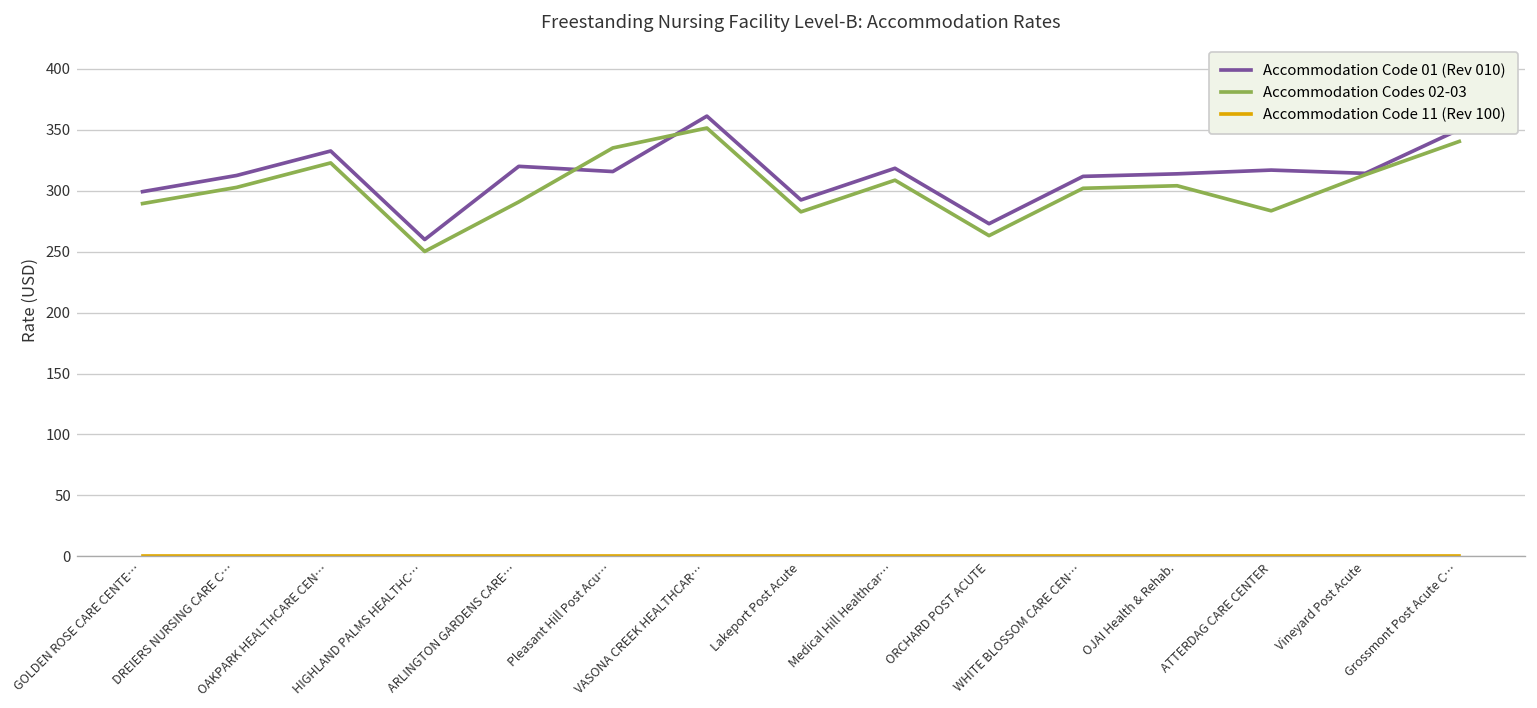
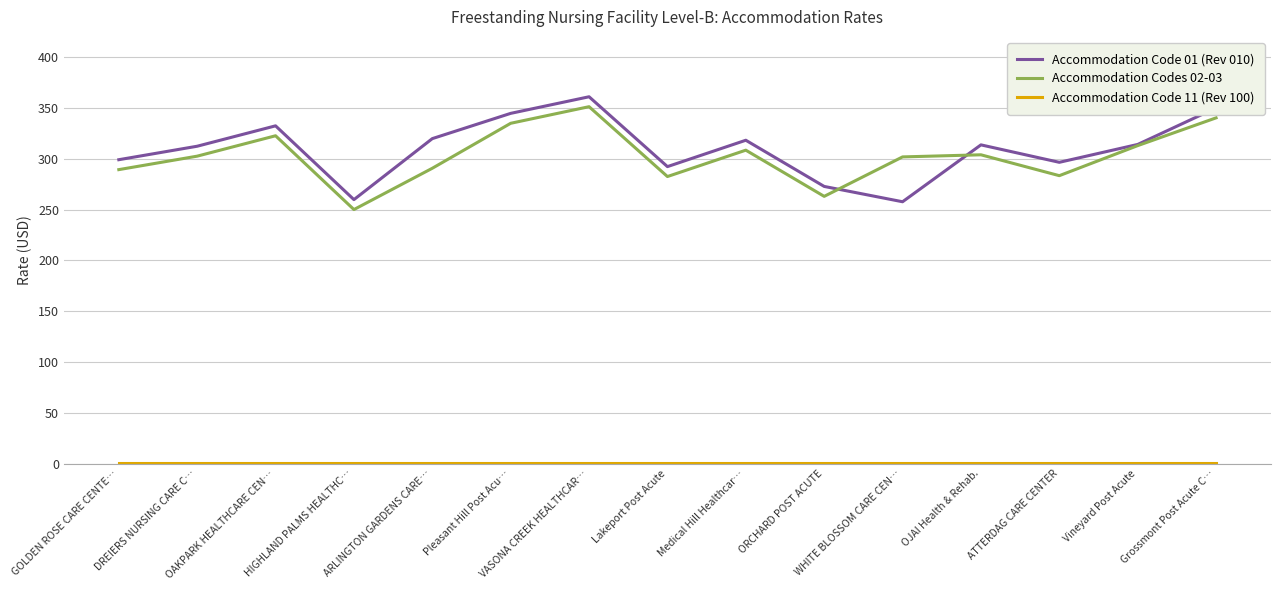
  {
    "Accommodation Code 01 (Rev 010)": {
      "GOLDEN ROSE CARE CENTE…": 299,
      "DREIERS NURSING CARE C…": 312,
      "OAKPARK HEALTHCARE CEN…": 332,
      "HIGHLAND PALMS HEALTHC…": 260,
      "ARLINGTON GARDENS CARE…": 320,
-     "Pleasant Hill Post Acu…": 316,
+     "Pleasant Hill Post Acu…": 345,
      "VASONA CREEK HEALTHCAR…": 361,
      "Lakeport Post Acute": 292,
      "Medical Hill Healthcar…": 318,
      "ORCHARD POST ACUTE": 273,
-     "WHITE BLOSSOM CARE CEN…": 312,
+     "WHITE BLOSSOM CARE CEN…": 258,
      "OJAI Health & Rehab.": 314,
-     "ATTERDAG CARE CENTER": 317
+     "ATTERDAG CARE CENTER": 297
    },
    "Accommodation Codes 02-03": {
      "GOLDEN ROSE CARE CENTE…": 289,
      "DREIERS NURSING CARE C…": 303,
      "OAKPARK HEALTHCARE CEN…": 323,
      "HIGHLAND PALMS HEALTHC…": 250,
      "ARLINGTON GARDENS CARE…": 291,
      "Pleasant Hill Post Acu…": 335,
      "VASONA CREEK HEALTHCAR…": 351,
      "Lakeport Post Acute": 283,
      "Medical Hill Healthcar…": 309,
      "ORCHARD POST ACUTE": 263,
      "WHITE BLOSSOM CARE CEN…": 302,
      "OJAI Health & Rehab.": 304,
      "ATTERDAG CARE CENTER": 283,
      "Grossmont Post Acute C…": 340
    },
    "Accommodation Code 11 (Rev 100)": {
      "GOLDEN ROSE CARE CENTE…": 1,
      "DREIERS NURSING CARE C…": 1,
      "OAKPARK HEALTHCARE CEN…": 1,
      "HIGHLAND PALMS HEALTHC…": 1,
      "ARLINGTON GARDENS CARE…": 1,
      "Pleasant Hill Post Acu…": 1,
      "VASONA CREEK HEALTHCAR…": 1,
      "Lakeport Post Acute": 1,
      "Medical Hill Healthcar…": 1,
      "ORCHARD POST ACUTE": 1,
      "WHITE BLOSSOM CARE CEN…": 1,
      "OJAI Health & Rehab.": 1,
      "ATTERDAG CARE CENTER": 1,
      "Vineyard Post Acute": 1,
      "Grossmont Post Acute C…": 1
    }
  }
